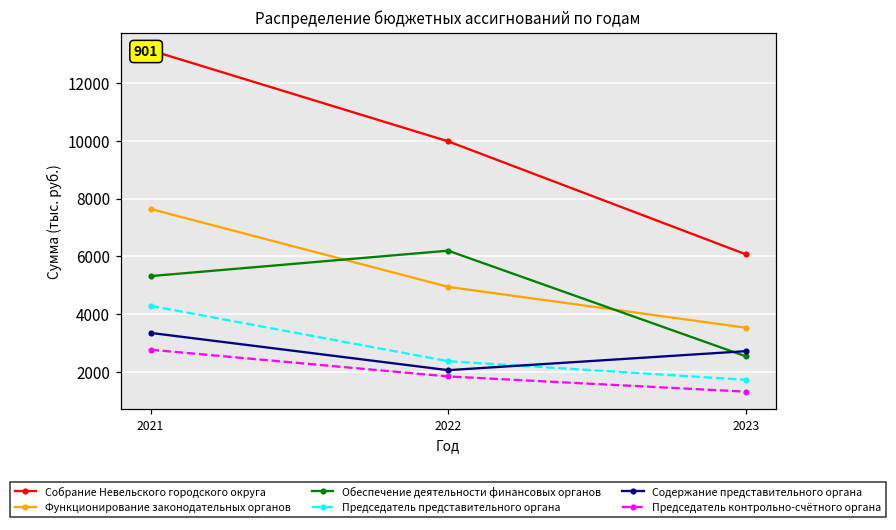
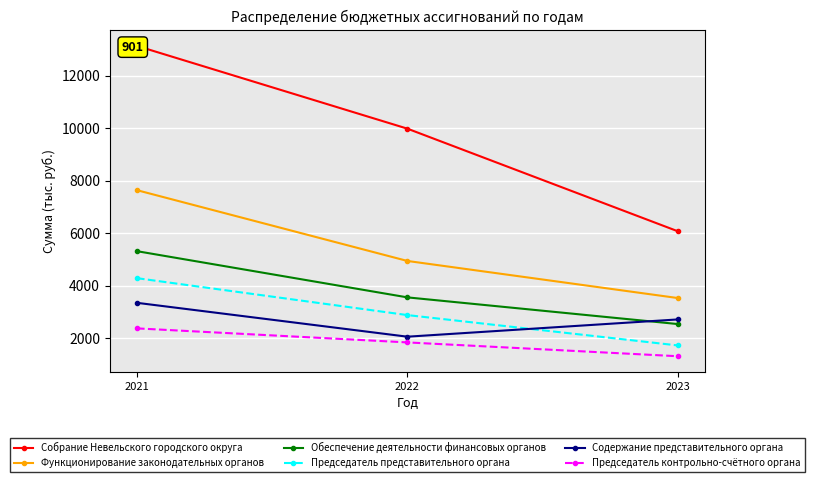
  {
    "Собрание Невельского городского округа": {
      "2022": 10000,
      "2023": 6100
    },
    "Функционирование законодательных органов": {
      "2021": 7600,
      "2022": 4900,
      "2023": 3500
    },
    "Обеспечение деятельности финансовых органов": {
      "2021": 5300,
-     "2022": 6200,
+     "2022": 3600,
      "2023": 2500
    },
    "Председатель представительного органа": {
      "2021": 4300,
-     "2022": 2400,
+     "2022": 2900,
      "2023": 1700
    },
    "Содержание представительного органа": {
      "2021": 3400,
      "2022": 2100,
      "2023": 2700
    },
    "Председатель контрольно-счётного органа": {
-     "2021": 2800,
+     "2021": 2400,
      "2022": 1800,
      "2023": 1300
    }
  }
